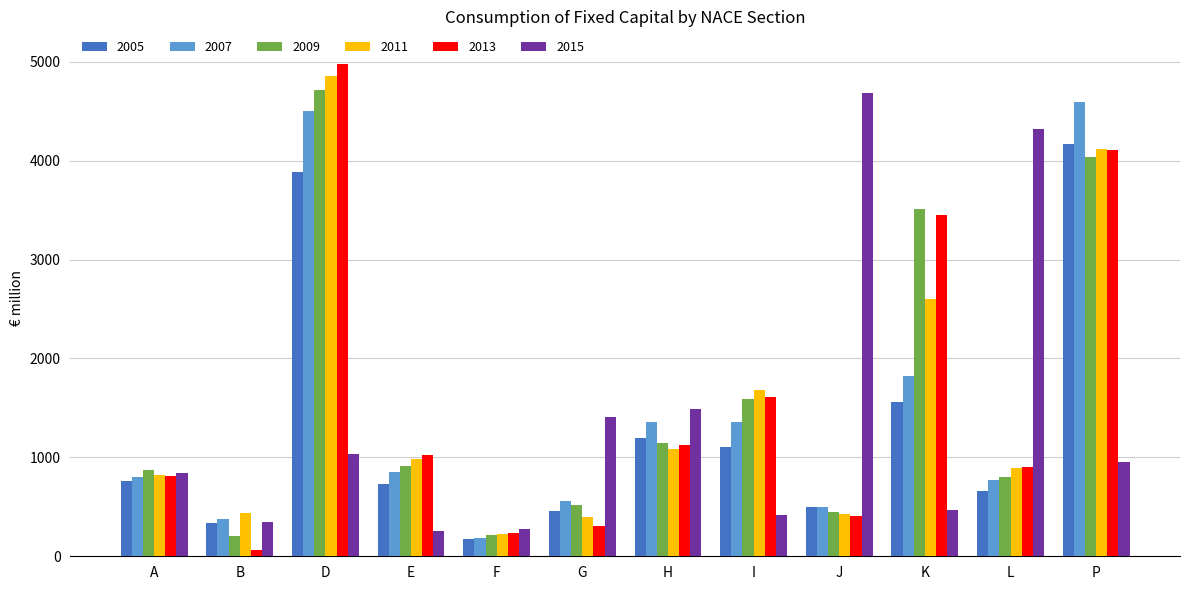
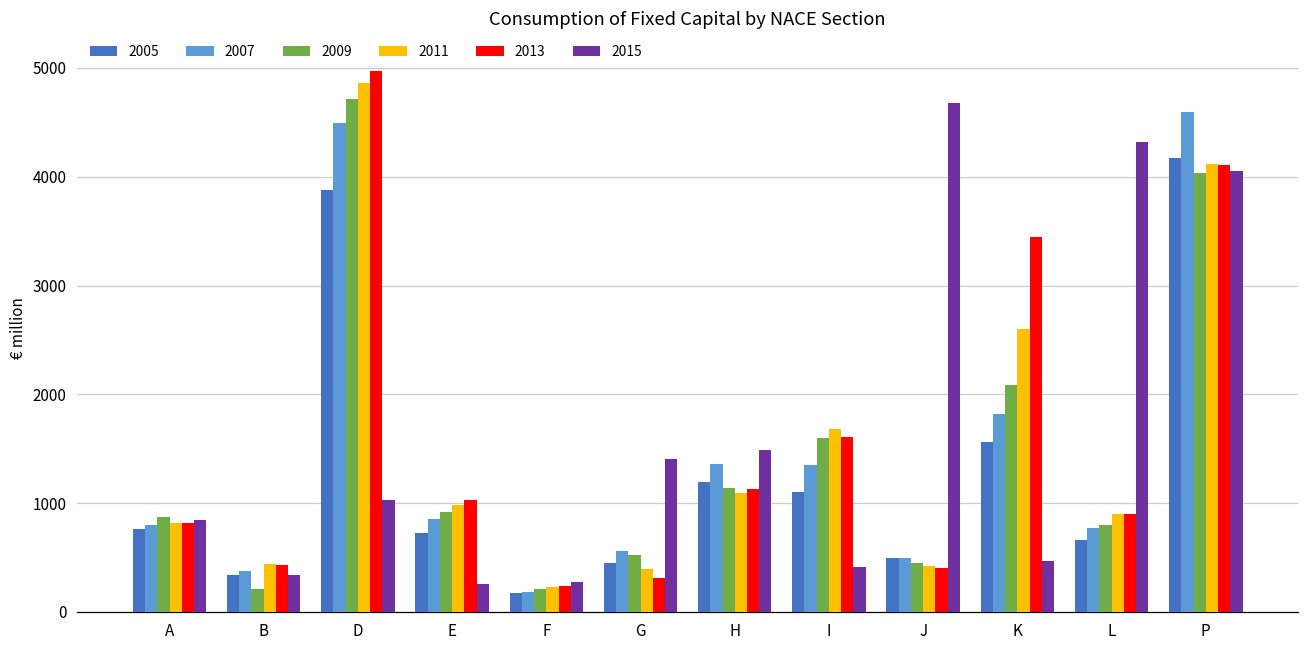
  {
    "2009": {
      "A": 900,
      "B": 200,
      "D": 4700,
      "E": 900,
      "F": 200,
      "G": 500,
      "H": 1100,
      "I": 1600,
      "J": 400,
-     "K": 3500,
+     "K": 2100,
      "L": 800,
      "P": 4000
    },
    "2011": {
      "A": 800,
      "B": 400,
      "D": 4900,
      "E": 1000,
      "F": 200,
      "G": 400,
      "H": 1100,
      "I": 1700,
      "J": 400,
      "K": 2600,
      "L": 900,
      "P": 4100
    },
    "2013": {
      "A": 800,
-     "B": 100,
+     "B": 400,
      "D": 5000,
      "E": 1000,
      "F": 200,
      "G": 300,
      "H": 1100,
      "I": 1600,
      "J": 400,
      "K": 3400,
      "L": 900,
      "P": 4100
    },
    "2015": {
      "A": 800,
      "B": 300,
      "D": 1000,
      "E": 300,
      "F": 300,
      "G": 1400,
      "H": 1500,
      "I": 400,
      "J": 4700,
      "K": 500,
      "L": 4300,
-     "P": 1000
+     "P": 4000
    }
  }
